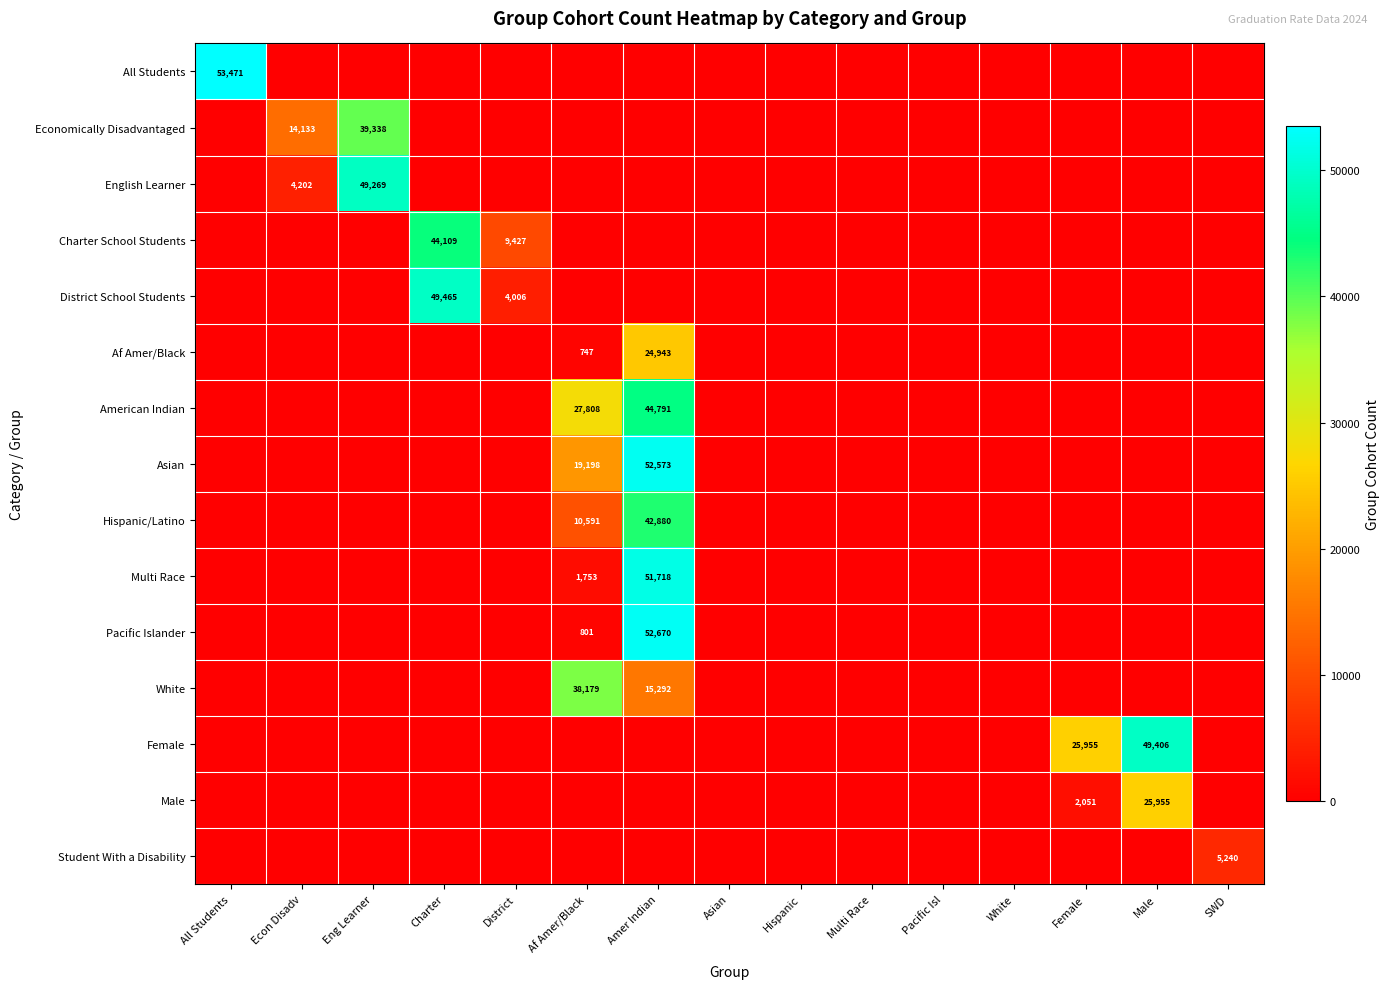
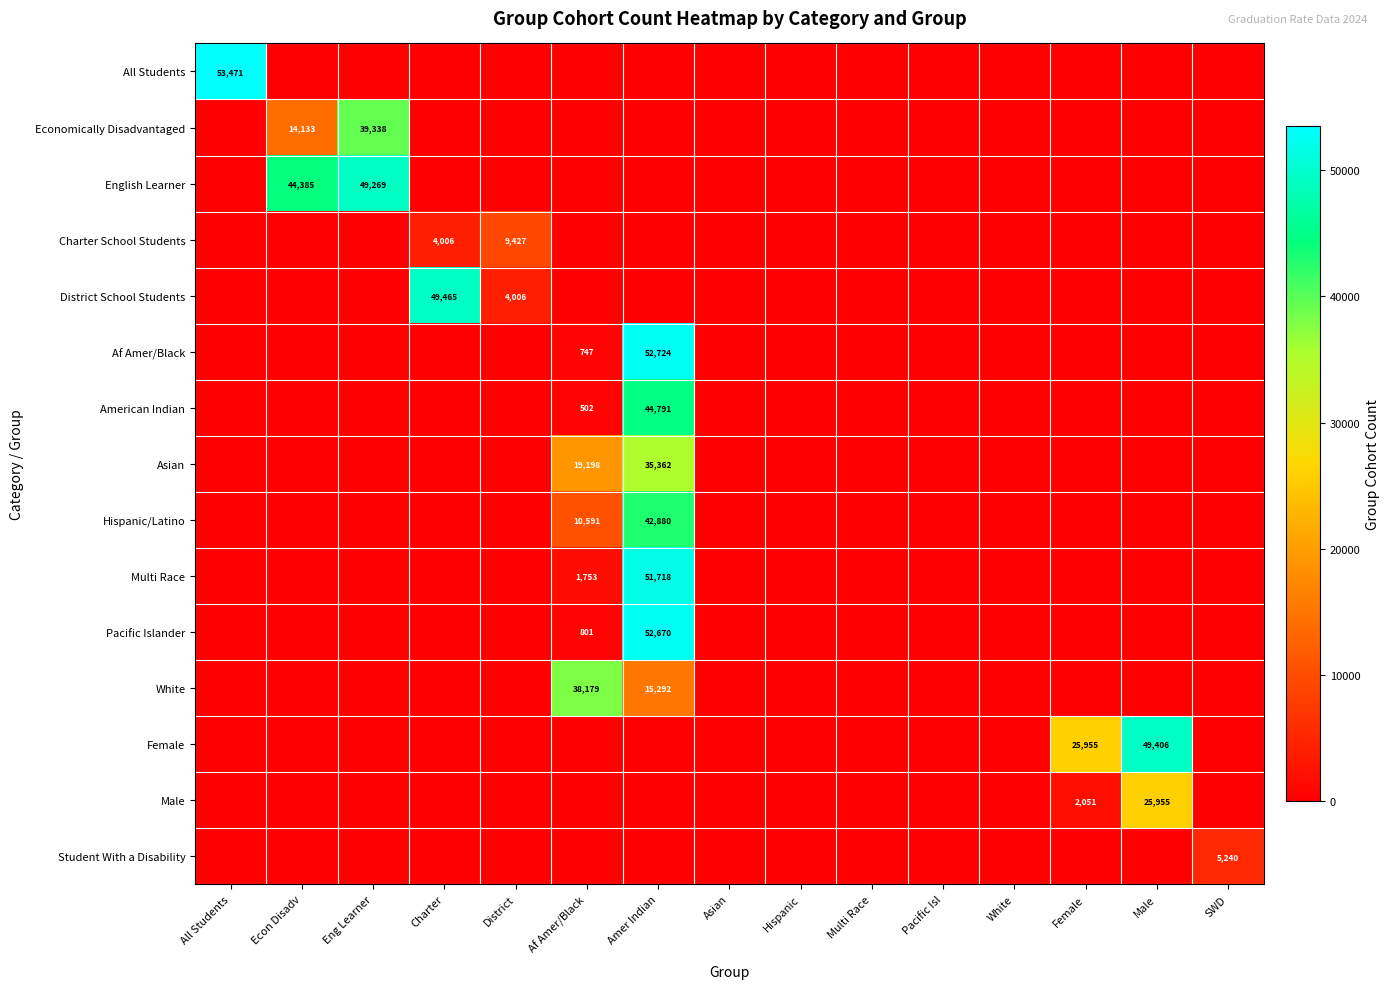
  {
    "All Students": {
      "All Students": "53,471"
    },
    "Economically Disadvantaged": {
      "Econ Disadv": "14,133",
      "Eng Learner": "39,338"
    },
    "English Learner": {
-     "Econ Disadv": "4,202",
+     "Econ Disadv": "44,385",
      "Eng Learner": "49,269"
    },
    "Charter School Students": {
-     "Charter": "44,109",
+     "Charter": "4,006",
      "District": "9,427"
    },
    "District School Students": {
      "Charter": "49,465",
      "District": "4,006"
    },
    "Af Amer/Black": {
      "Af Amer/Black": "747",
-     "Amer Indian": "24,943"
+     "Amer Indian": "52,724"
    },
    "American Indian": {
-     "Af Amer/Black": "27,808",
+     "Af Amer/Black": "502",
      "Amer Indian": "44,791"
    },
    "Asian": {
      "Af Amer/Black": "19,198",
-     "Amer Indian": "52,573"
+     "Amer Indian": "35,362"
    },
    "Hispanic/Latino": {
      "Af Amer/Black": "10,591",
      "Amer Indian": "42,880"
    },
    "Multi Race": {
      "Af Amer/Black": "1,753",
      "Amer Indian": "51,718"
    },
    "Pacific Islander": {
      "Af Amer/Black": "801",
      "Amer Indian": "52,670"
    },
    "White": {
      "Af Amer/Black": "38,179",
      "Amer Indian": "15,292"
    },
    "Female": {
      "Female": "25,955",
      "Male": "49,406"
    },
    "Male": {
      "Female": "2,051",
      "Male": "25,955"
    },
    "Student With a Disability": {
      "SWD": "5,240"
    }
  }
